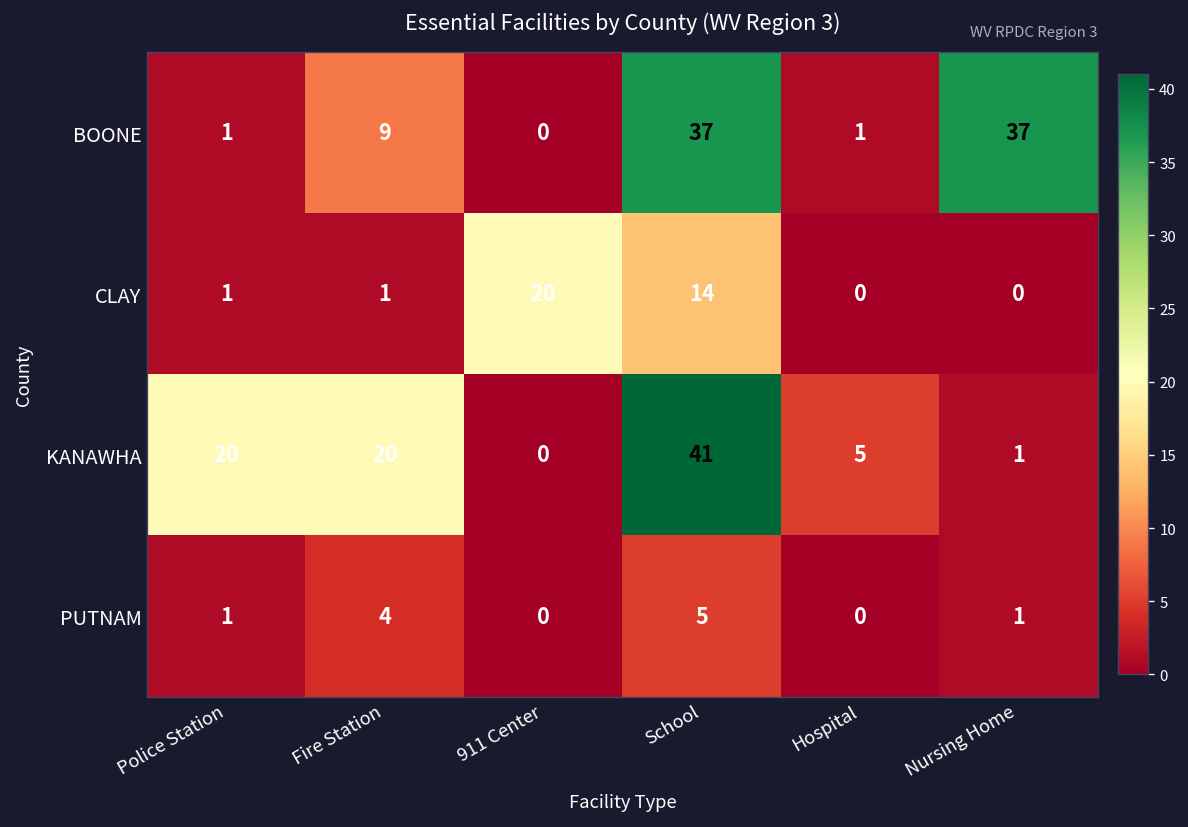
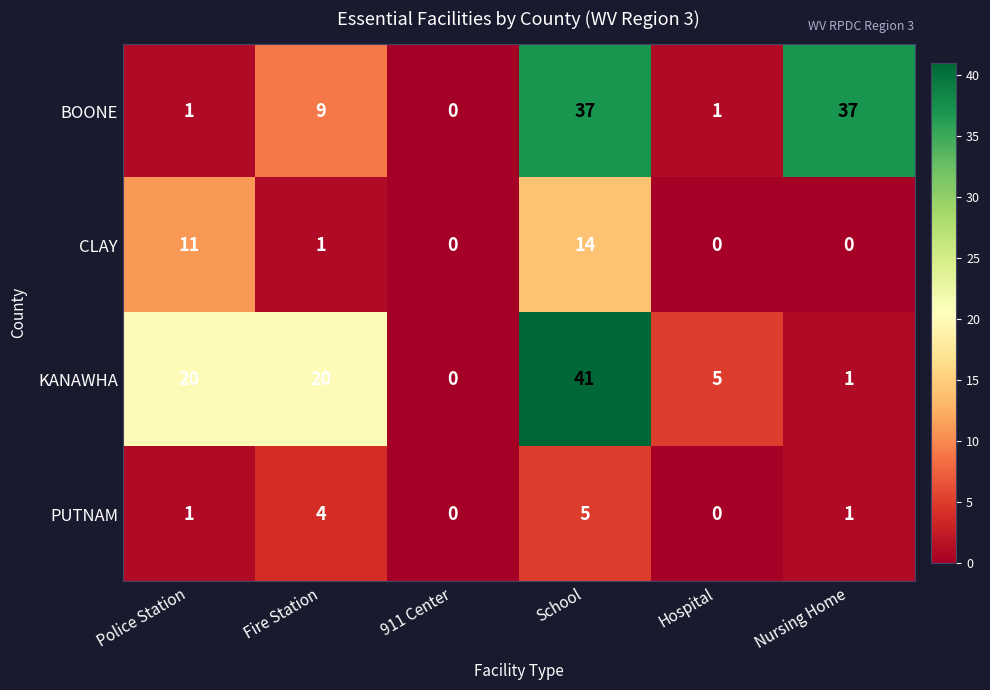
  {
    "BOONE": {
      "Police Station": 1,
      "Fire Station": 9,
      "911 Center": 0,
      "School": 37,
      "Hospital": 1,
      "Nursing Home": 37
    },
    "CLAY": {
-     "Police Station": 1,
+     "Police Station": 11,
      "Fire Station": 1,
-     "911 Center": 20,
+     "911 Center": 0,
      "School": 14,
      "Hospital": 0,
      "Nursing Home": 0
    },
    "KANAWHA": {
      "Police Station": 20,
      "Fire Station": 20,
      "911 Center": 0,
      "School": 41,
      "Hospital": 5,
      "Nursing Home": 1
    },
    "PUTNAM": {
      "Police Station": 1,
      "Fire Station": 4,
      "911 Center": 0,
      "School": 5,
      "Hospital": 0,
      "Nursing Home": 1
    }
  }
